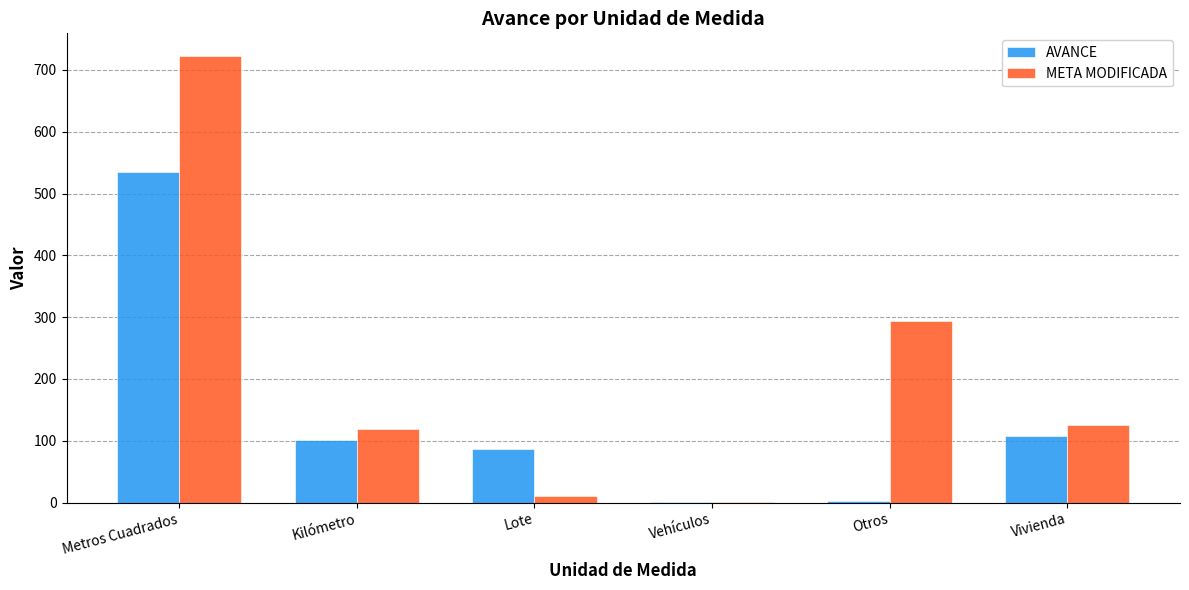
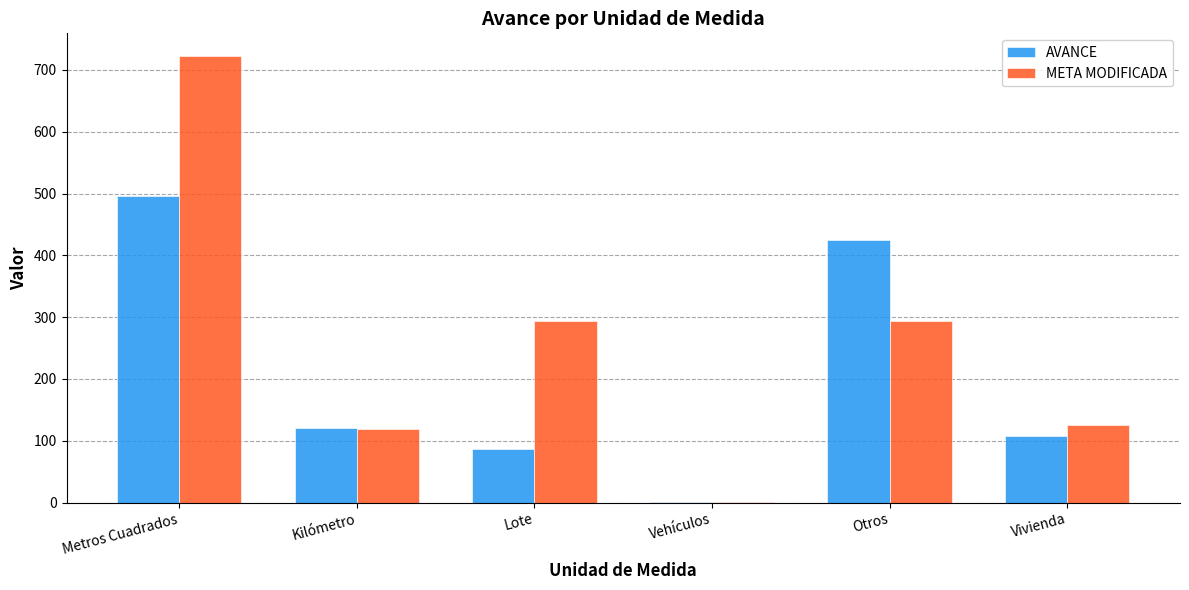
  {
    "AVANCE": {
-     "Metros Cuadrados": 530,
-     "Kilómetro": 100,
+     "Metros Cuadrados": 500,
+     "Kilómetro": 120,
      "Lote": 90,
-     "Otros": 0,
+     "Otros": 420,
      "Vivienda": 110
    },
    "META MODIFICADA": {
      "Metros Cuadrados": 720,
      "Kilómetro": 120,
-     "Lote": 10,
+     "Lote": 290,
      "Otros": 290,
      "Vivienda": 130
    }
  }
